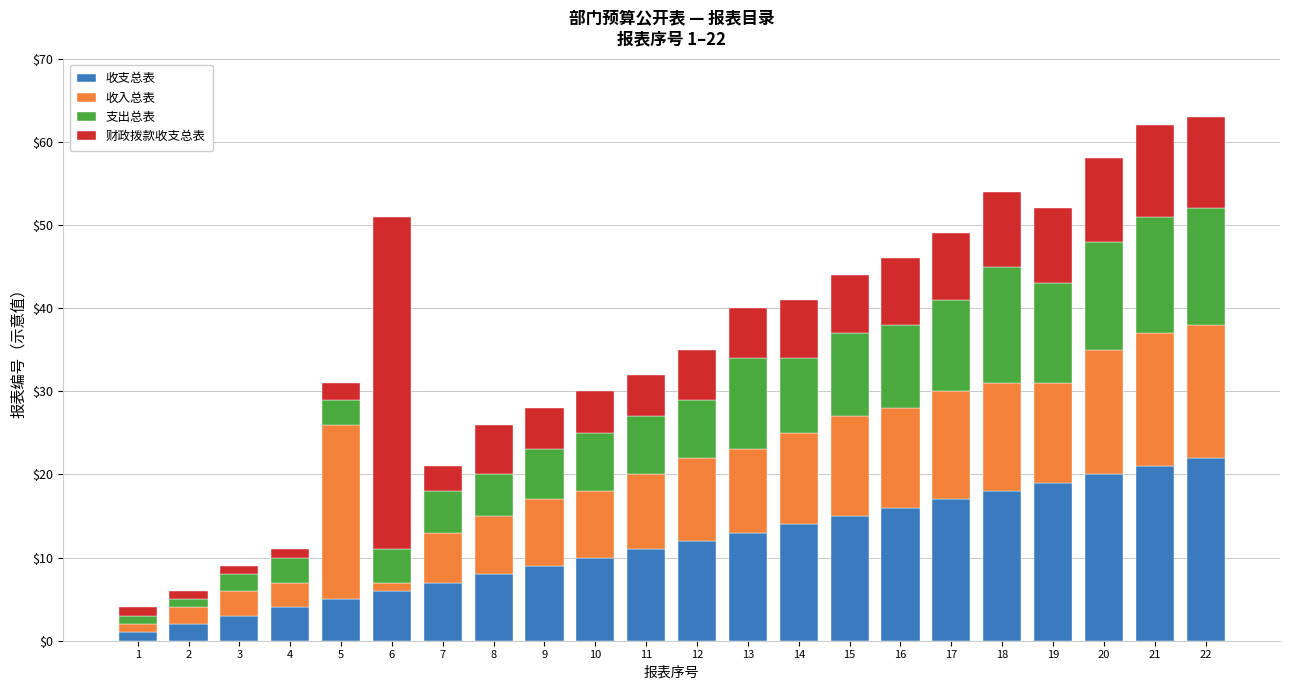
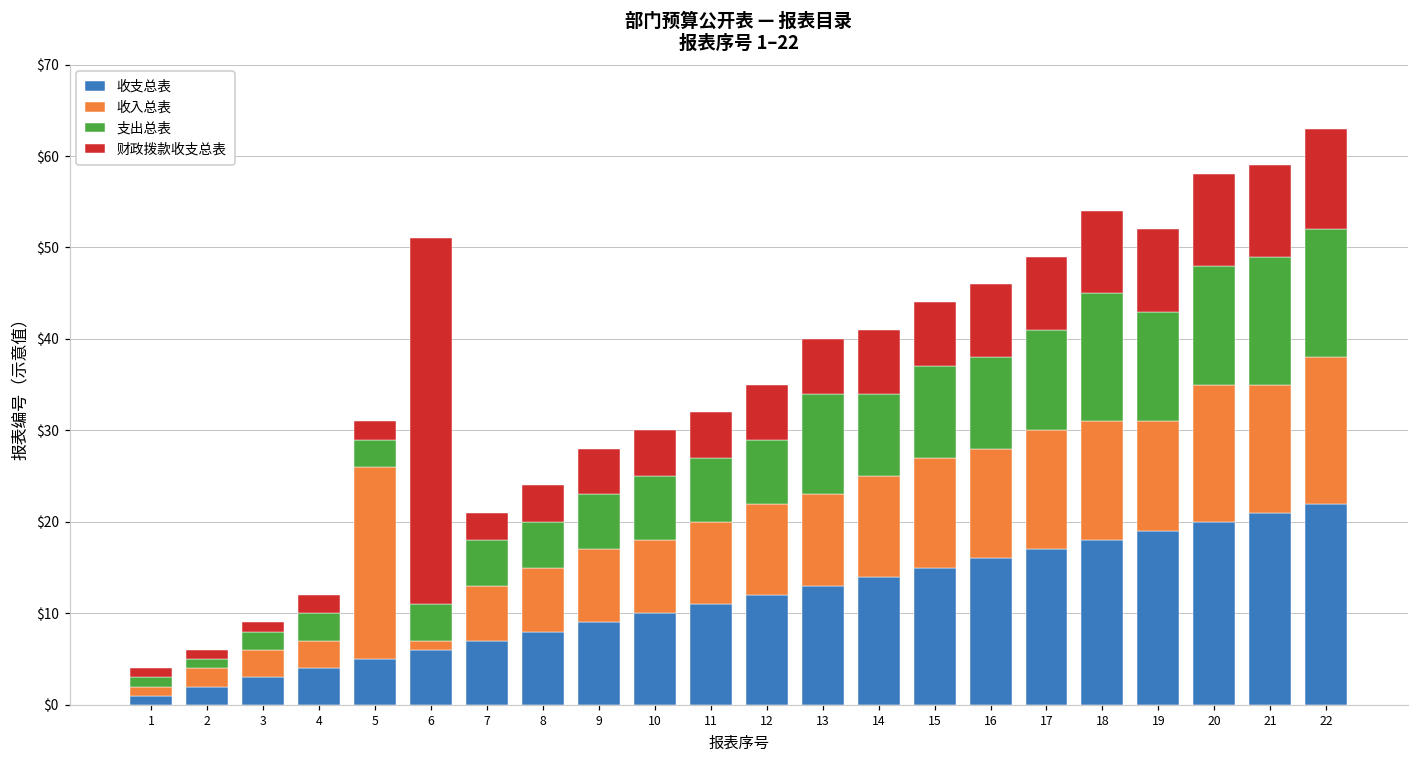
  {
    "收支总表": {
      "1": "$1",
      "2": "$2",
      "3": "$3",
      "4": "$4",
      "5": "$5",
      "6": "$6",
      "7": "$7",
      "8": "$8",
      "9": "$9",
      "10": "$10",
      "11": "$11",
      "12": "$12",
      "13": "$13",
      "14": "$14",
      "15": "$15",
      "16": "$16",
      "17": "$17",
      "18": "$18",
      "19": "$19",
      "20": "$20",
      "21": "$21",
      "22": "$22"
    },
    "收入总表": {
      "1": "$1",
      "2": "$2",
      "3": "$3",
      "4": "$3",
      "5": "$21",
      "6": "$1",
      "7": "$6",
      "8": "$7",
      "9": "$8",
      "10": "$8",
      "11": "$9",
      "12": "$10",
      "13": "$10",
      "14": "$11",
      "15": "$12",
      "16": "$12",
      "17": "$13",
      "18": "$13",
      "19": "$12",
      "20": "$15",
-     "21": "$16",
+     "21": "$14",
      "22": "$16"
    },
    "支出总表": {
      "1": "$1",
      "2": "$1",
      "3": "$2",
      "4": "$3",
      "5": "$3",
      "6": "$4",
      "7": "$5",
      "8": "$5",
      "9": "$6",
      "10": "$7",
      "11": "$7",
      "12": "$7",
      "13": "$11",
      "14": "$9",
      "15": "$10",
      "16": "$10",
      "17": "$11",
      "18": "$14",
      "19": "$12",
      "20": "$13",
      "21": "$14",
      "22": "$14"
    },
    "财政拨款收支总表": {
      "1": "$1",
      "2": "$1",
      "3": "$1",
-     "4": "$1",
+     "4": "$2",
      "5": "$2",
      "6": "$40",
      "7": "$3",
-     "8": "$6",
+     "8": "$4",
      "9": "$5",
      "10": "$5",
      "11": "$5",
      "12": "$6",
      "13": "$6",
      "14": "$7",
      "15": "$7",
      "16": "$8",
      "17": "$8",
      "18": "$9",
      "19": "$9",
      "20": "$10",
-     "21": "$11",
+     "21": "$10",
      "22": "$11"
    }
  }
